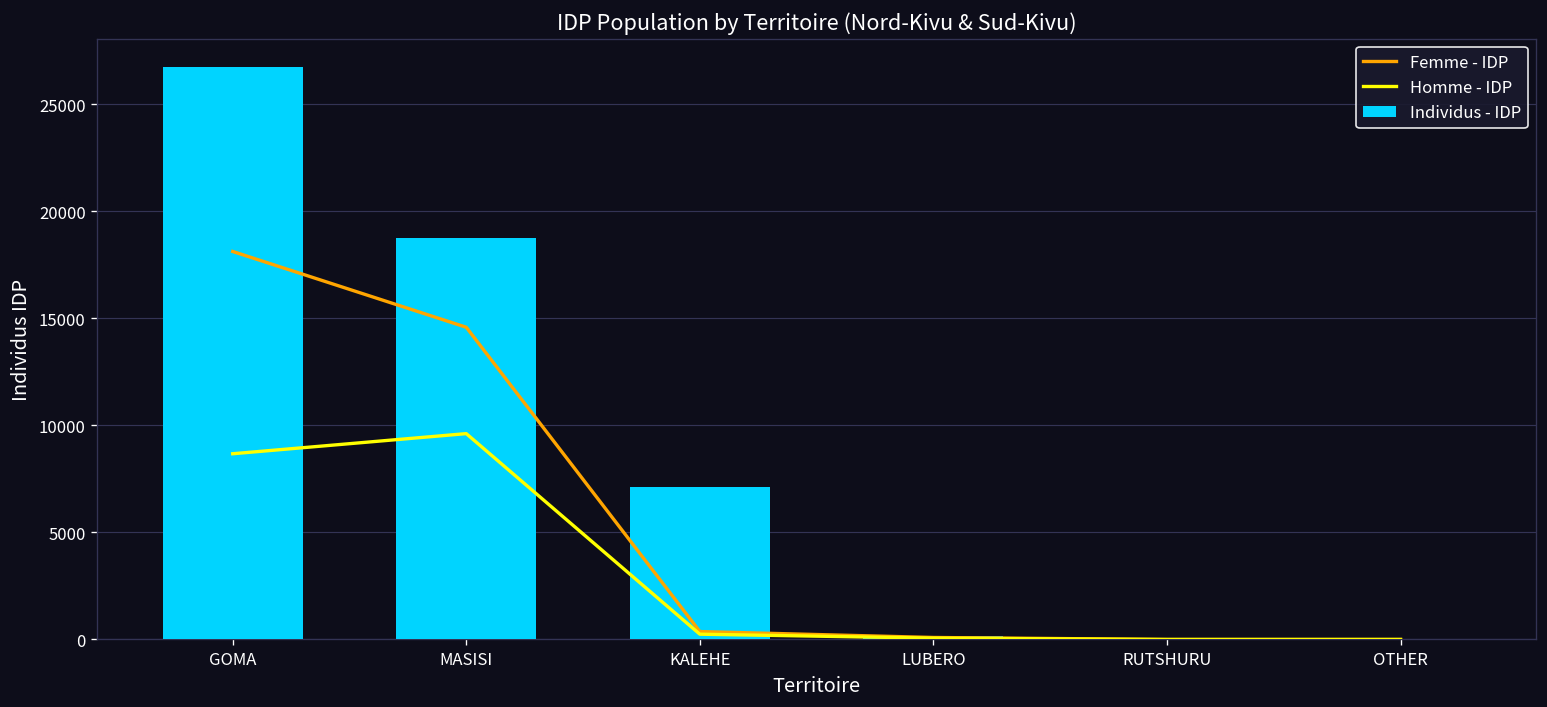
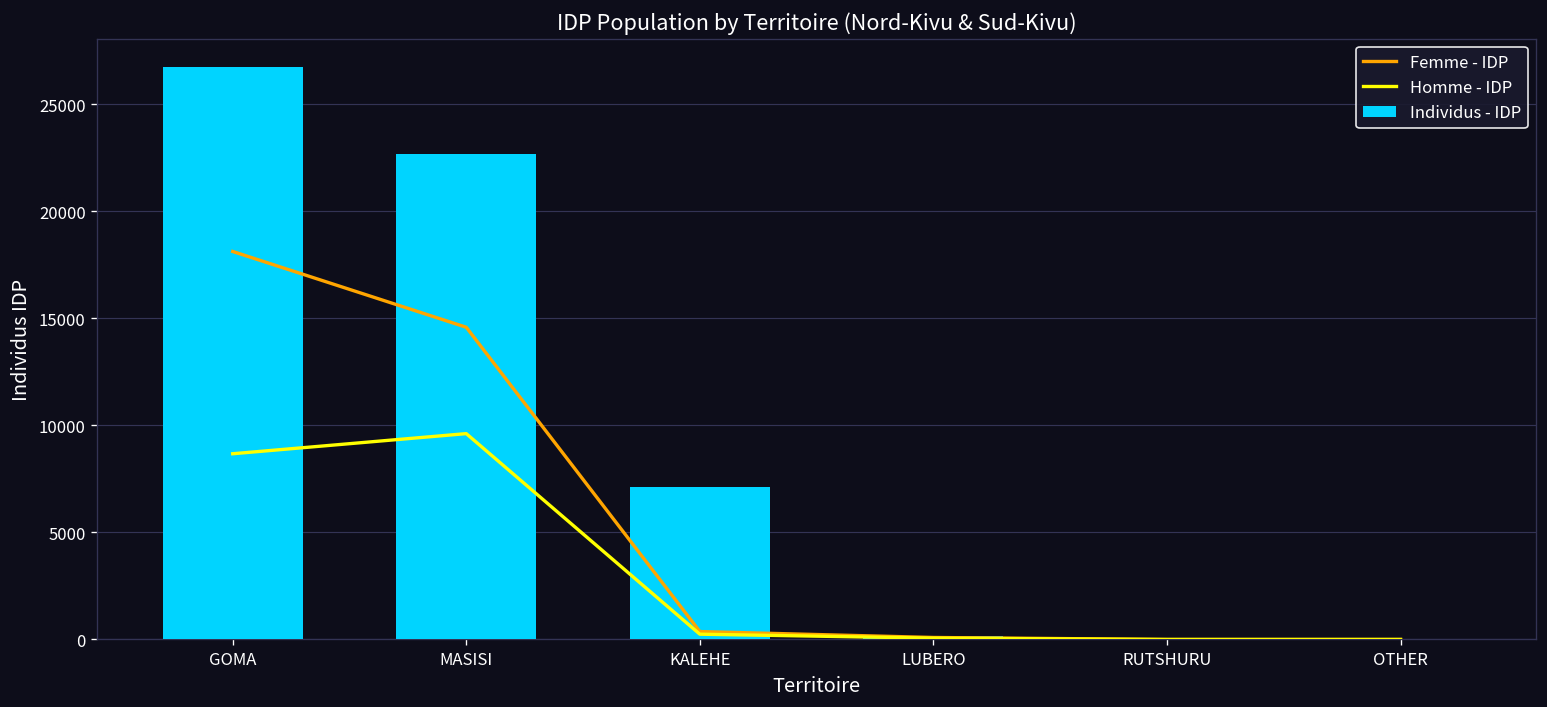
  {
    "Femme - IDP": {
      "GOMA": 18100,
      "MASISI": 14600
    },
    "Individus - IDP": {
      "GOMA": 26700,
-     "MASISI": 18800,
+     "MASISI": 22700,
      "KALEHE": 7100,
      "LUBERO": 200,
      "RUTSHURU": 0,
      "OTHER": 0
    },
    "Homme - IDP": {
      "GOMA": 8700,
      "MASISI": 9600
    }
  }
